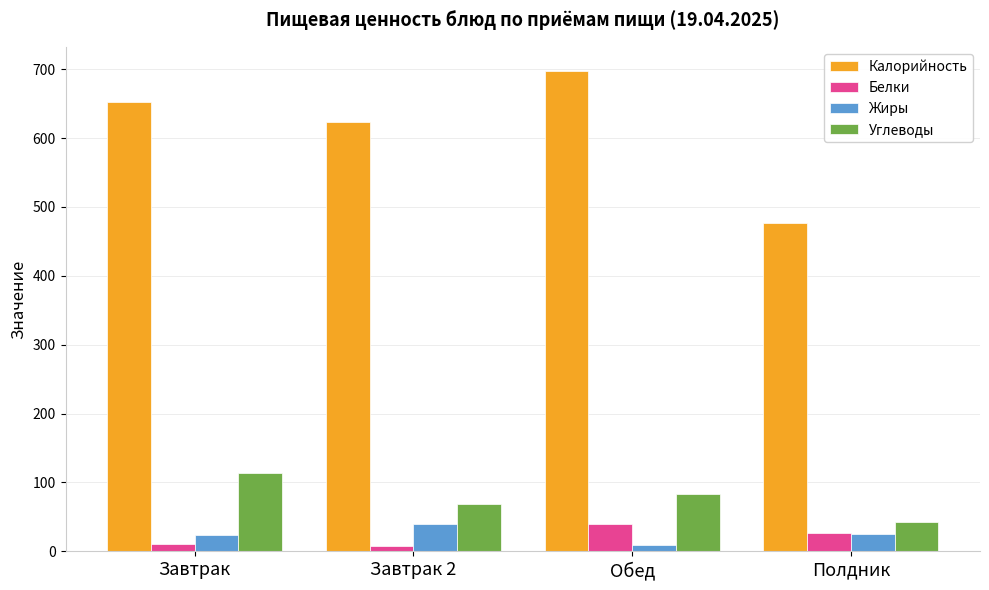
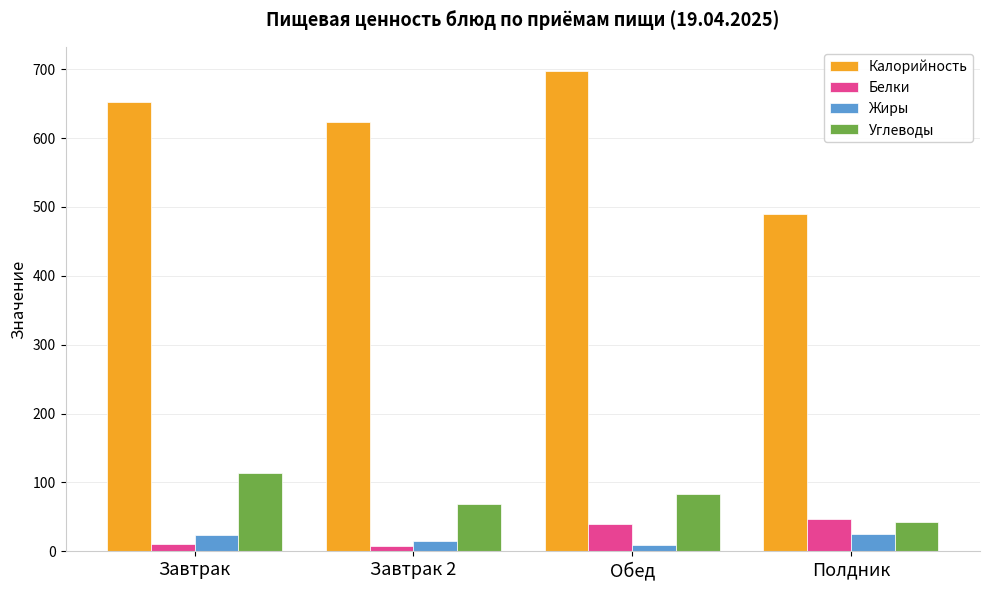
  {
    "Калорийность": {
      "Завтрак": 650,
      "Завтрак 2": 620,
      "Обед": 700,
-     "Полдник": 480
+     "Полдник": 490
    },
    "Белки": {
      "Завтрак": 10,
      "Завтрак 2": 10,
      "Обед": 40,
-     "Полдник": 30
+     "Полдник": 50
    },
    "Жиры": {
      "Завтрак": 20,
-     "Завтрак 2": 40,
+     "Завтрак 2": 10,
      "Обед": 10,
      "Полдник": 30
    },
    "Углеводы": {
      "Завтрак": 110,
      "Завтрак 2": 70,
      "Обед": 80,
      "Полдник": 40
    }
  }
